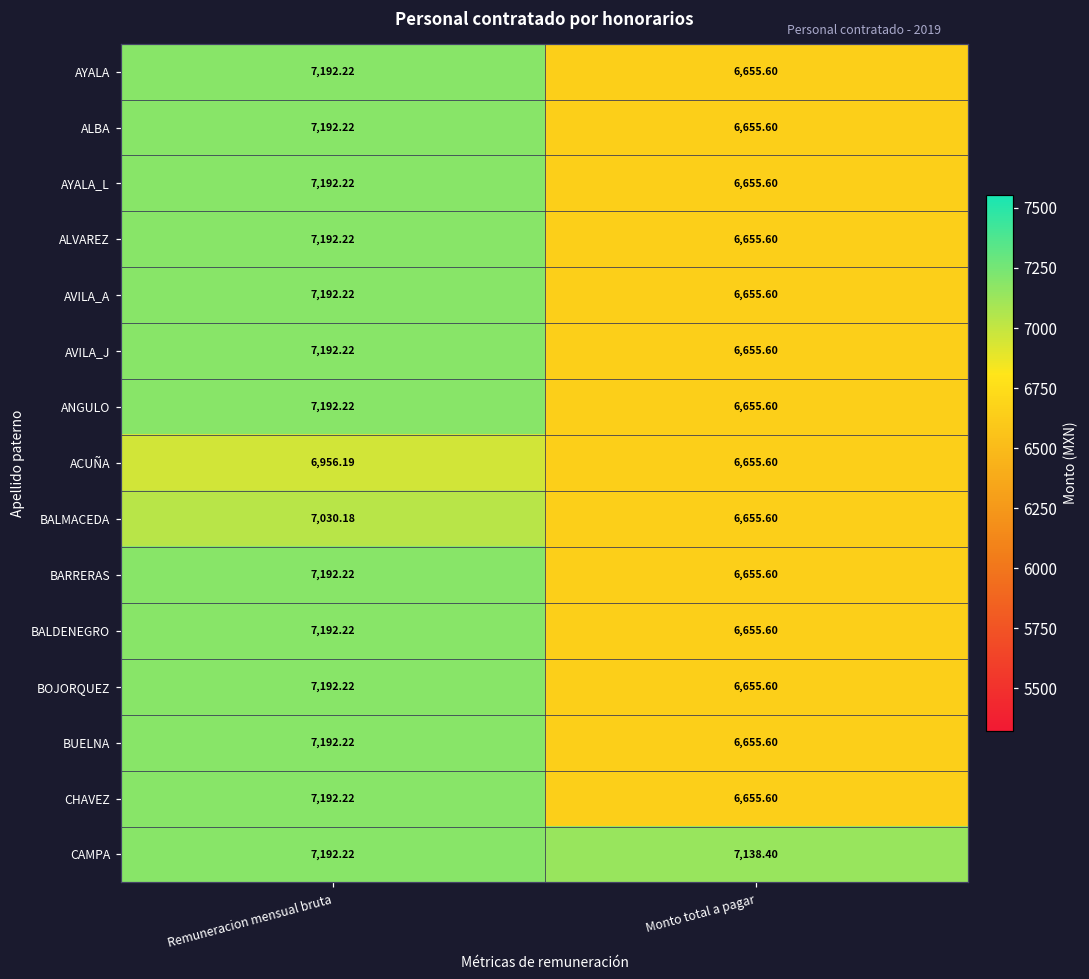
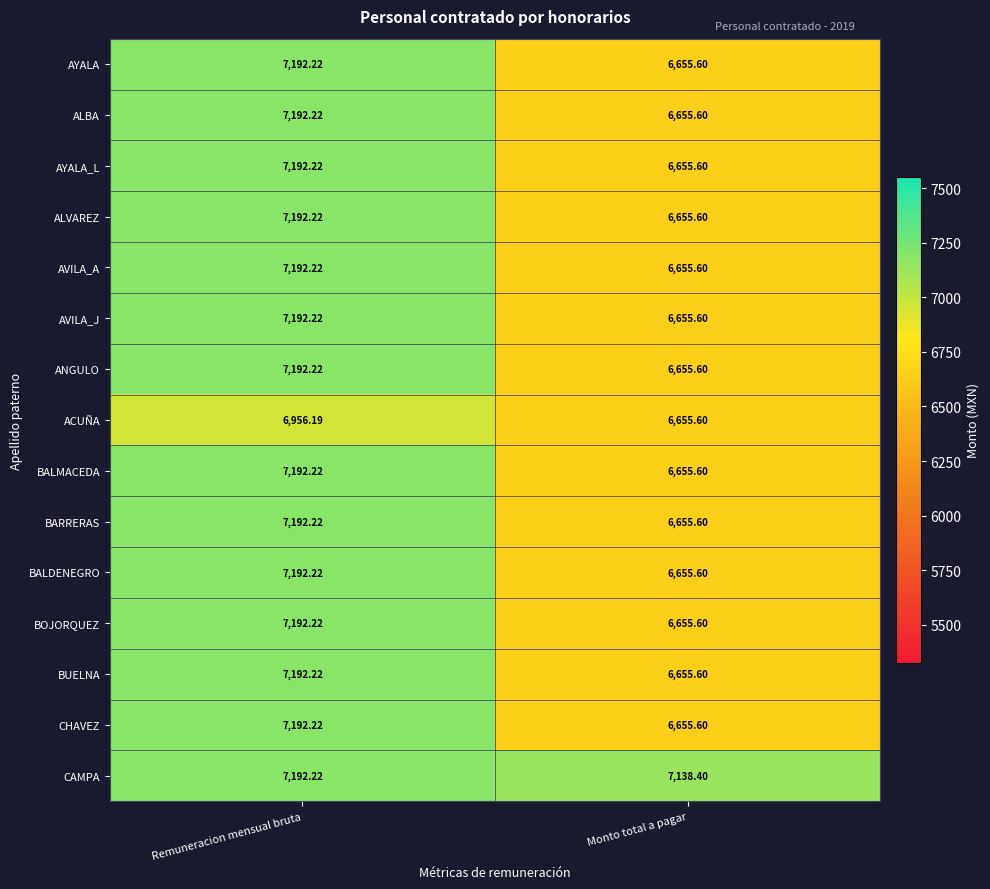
  {
    "AYALA": {
      "Remuneracion mensual bruta": "7,192.22",
      "Monto total a pagar": "6,655.60"
    },
    "ALBA": {
      "Remuneracion mensual bruta": "7,192.22",
      "Monto total a pagar": "6,655.60"
    },
    "AYALA_L": {
      "Remuneracion mensual bruta": "7,192.22",
      "Monto total a pagar": "6,655.60"
    },
    "ALVAREZ": {
      "Remuneracion mensual bruta": "7,192.22",
      "Monto total a pagar": "6,655.60"
    },
    "AVILA_A": {
      "Remuneracion mensual bruta": "7,192.22",
      "Monto total a pagar": "6,655.60"
    },
    "AVILA_J": {
      "Remuneracion mensual bruta": "7,192.22",
      "Monto total a pagar": "6,655.60"
    },
    "ANGULO": {
      "Remuneracion mensual bruta": "7,192.22",
      "Monto total a pagar": "6,655.60"
    },
    "ACUÑA": {
      "Remuneracion mensual bruta": "6,956.19",
      "Monto total a pagar": "6,655.60"
    },
    "BALMACEDA": {
-     "Remuneracion mensual bruta": "7,030.18",
+     "Remuneracion mensual bruta": "7,192.22",
      "Monto total a pagar": "6,655.60"
    },
    "BARRERAS": {
      "Remuneracion mensual bruta": "7,192.22",
      "Monto total a pagar": "6,655.60"
    },
    "BALDENEGRO": {
      "Remuneracion mensual bruta": "7,192.22",
      "Monto total a pagar": "6,655.60"
    },
    "BOJORQUEZ": {
      "Remuneracion mensual bruta": "7,192.22",
      "Monto total a pagar": "6,655.60"
    },
    "BUELNA": {
      "Remuneracion mensual bruta": "7,192.22",
      "Monto total a pagar": "6,655.60"
    },
    "CHAVEZ": {
      "Remuneracion mensual bruta": "7,192.22",
      "Monto total a pagar": "6,655.60"
    },
    "CAMPA": {
      "Remuneracion mensual bruta": "7,192.22",
      "Monto total a pagar": "7,138.40"
    }
  }
